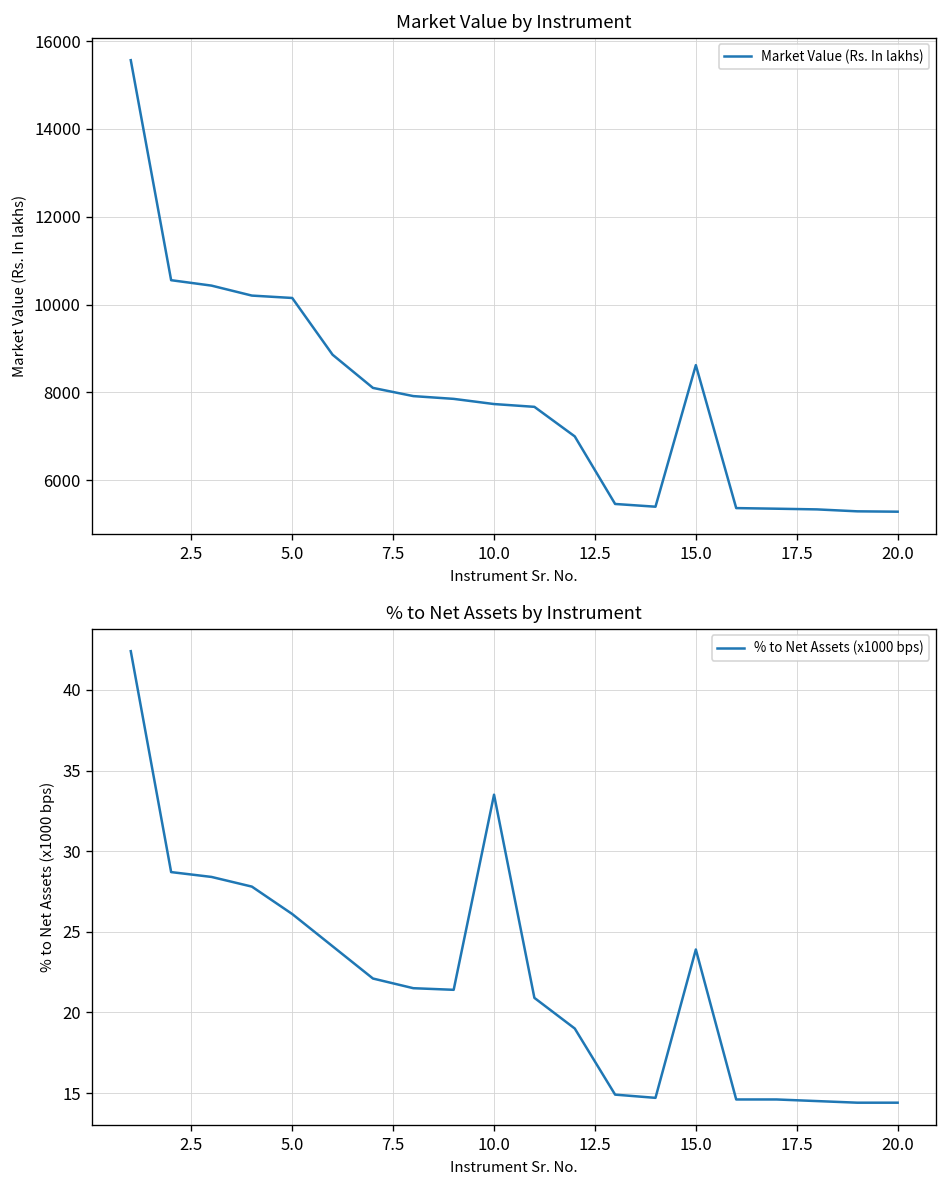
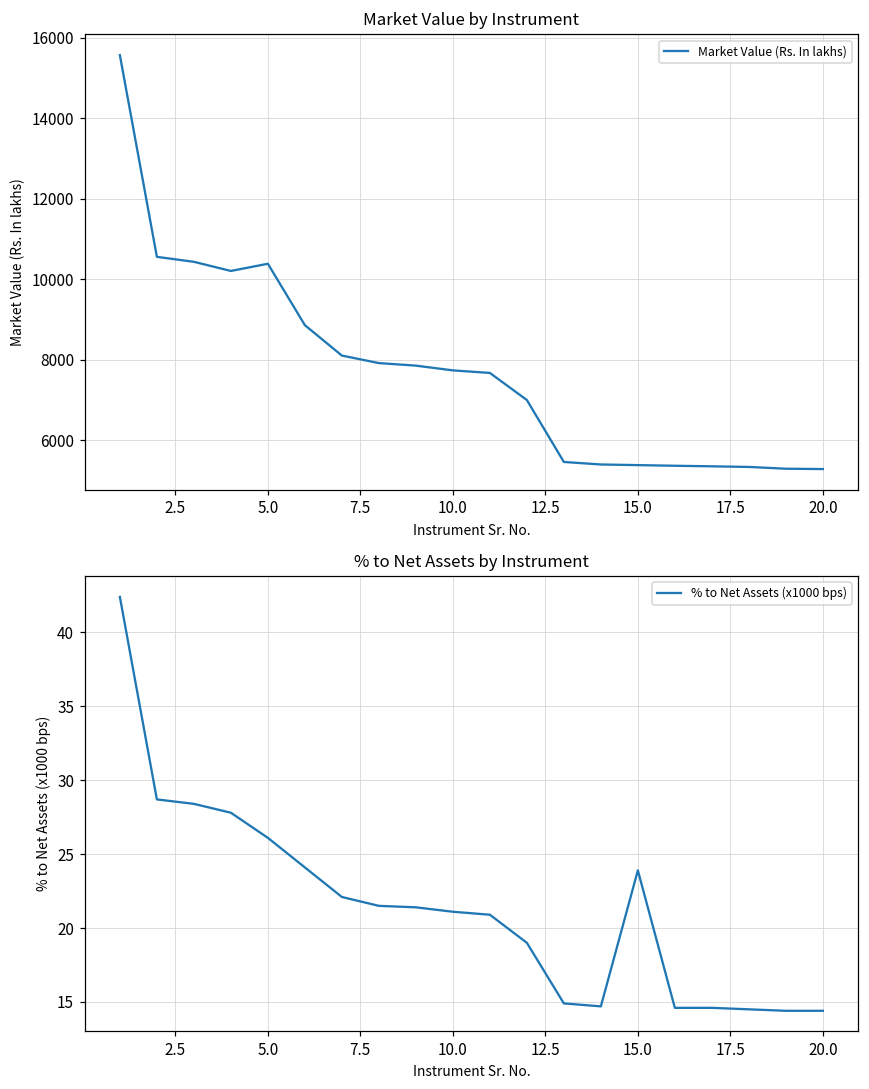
  {
    "Market Value by Instrument": {
-     "5.0": 10200,
+     "5.0": 10400,
      "10.0": 7700,
-     "15.0": 8600,
+     "15.0": 5400,
      "20.0": 5300
    },
    "% to Net Assets by Instrument": {
      "5.0": 26.1,
-     "10.0": 33.5,
+     "10.0": 21.1,
      "15.0": 23.9,
      "20.0": 14.4
    }
  }
